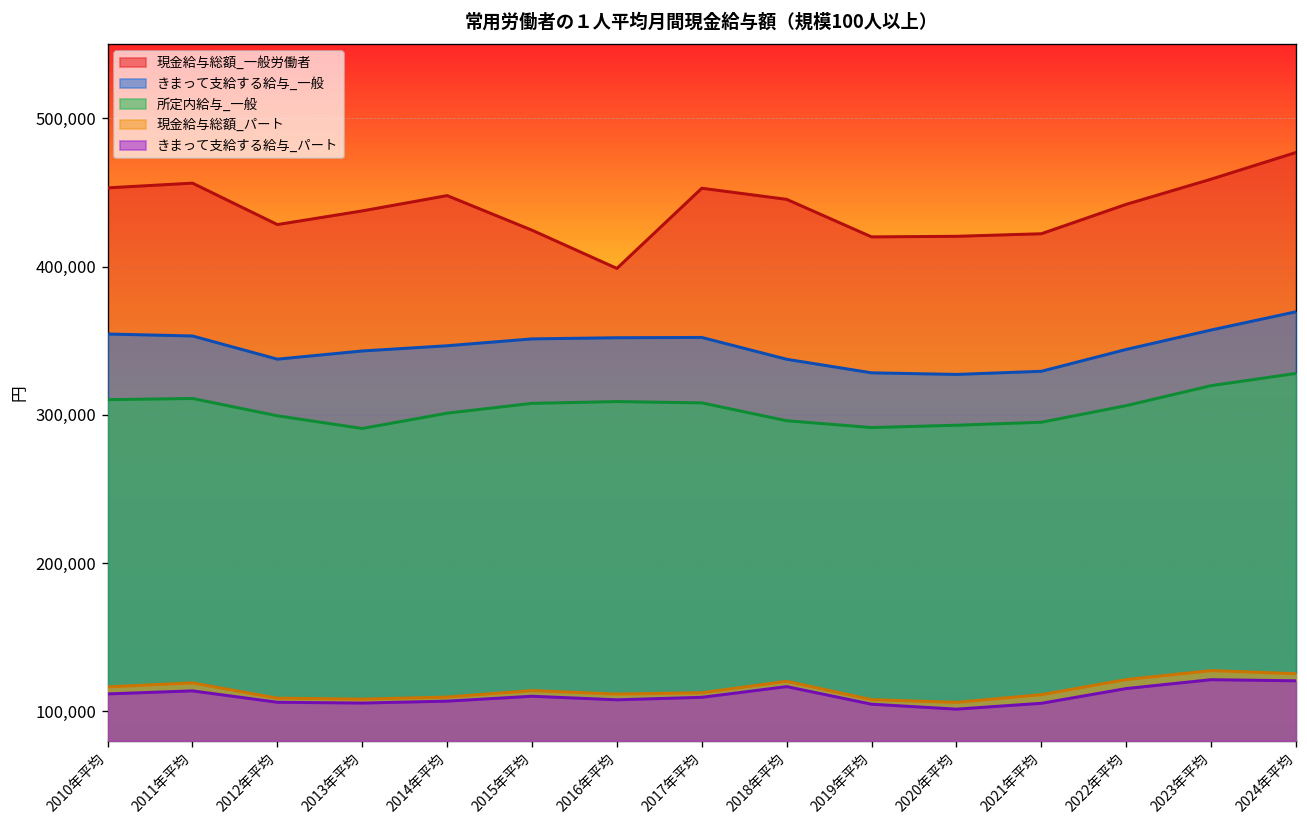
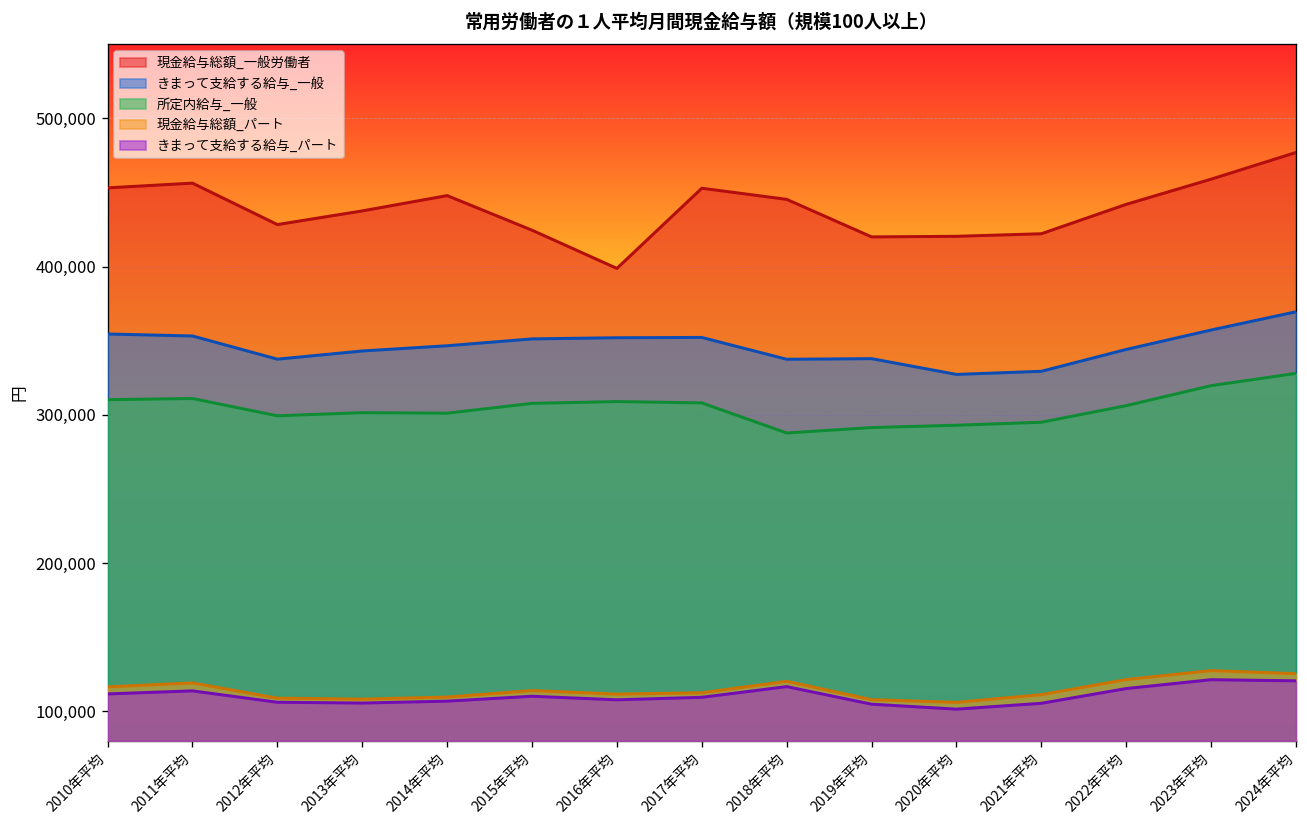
  {
    "現金給与総額_一般労働者": {
      "2010年平均": "453,000",
      "2011年平均": "456,000",
      "2012年平均": "428,000",
      "2013年平均": "438,000",
      "2014年平均": "448,000",
      "2015年平均": "425,000",
      "2016年平均": "399,000",
      "2017年平均": "453,000",
      "2018年平均": "445,000",
      "2019年平均": "420,000",
      "2020年平均": "420,000",
      "2021年平均": "422,000",
      "2022年平均": "442,000",
      "2023年平均": "459,000",
      "2024年平均": "477,000"
    },
    "きまって支給する給与_一般": {
      "2010年平均": "355,000",
      "2011年平均": "353,000",
      "2012年平均": "338,000",
      "2013年平均": "343,000",
      "2014年平均": "347,000",
      "2015年平均": "351,000",
      "2016年平均": "352,000",
      "2017年平均": "352,000",
      "2018年平均": "337,000",
-     "2019年平均": "328,000",
+     "2019年平均": "338,000",
      "2020年平均": "327,000",
      "2021年平均": "329,000",
      "2022年平均": "344,000",
      "2023年平均": "357,000",
      "2024年平均": "370,000"
    },
    "所定内給与_一般": {
      "2010年平均": "310,000",
      "2011年平均": "311,000",
      "2012年平均": "299,000",
-     "2013年平均": "291,000",
+     "2013年平均": "301,000",
      "2014年平均": "301,000",
      "2015年平均": "308,000",
      "2016年平均": "309,000",
      "2017年平均": "308,000",
-     "2018年平均": "296,000",
+     "2018年平均": "288,000",
      "2019年平均": "291,000",
      "2020年平均": "293,000",
      "2021年平均": "295,000",
      "2022年平均": "306,000",
      "2023年平均": "320,000",
      "2024年平均": "328,000"
    },
    "現金給与総額_パート": {
      "2010年平均": "116,000",
      "2011年平均": "119,000",
      "2012年平均": "109,000",
      "2013年平均": "108,000",
      "2014年平均": "110,000",
      "2015年平均": "114,000",
      "2016年平均": "112,000",
      "2017年平均": "112,000",
      "2018年平均": "120,000",
      "2019年平均": "108,000",
      "2020年平均": "106,000",
      "2021年平均": "111,000",
      "2022年平均": "121,000",
      "2023年平均": "127,000",
      "2024年平均": "125,000"
    },
    "きまって支給する給与_パート": {
      "2010年平均": "112,000",
      "2011年平均": "114,000",
      "2012年平均": "106,000",
      "2013年平均": "106,000",
      "2014年平均": "107,000",
      "2015年平均": "110,000",
      "2016年平均": "108,000",
      "2017年平均": "109,000",
      "2018年平均": "117,000",
      "2019年平均": "105,000",
      "2020年平均": "101,000",
      "2021年平均": "105,000",
      "2022年平均": "115,000",
      "2023年平均": "121,000",
      "2024年平均": "121,000"
    }
  }
